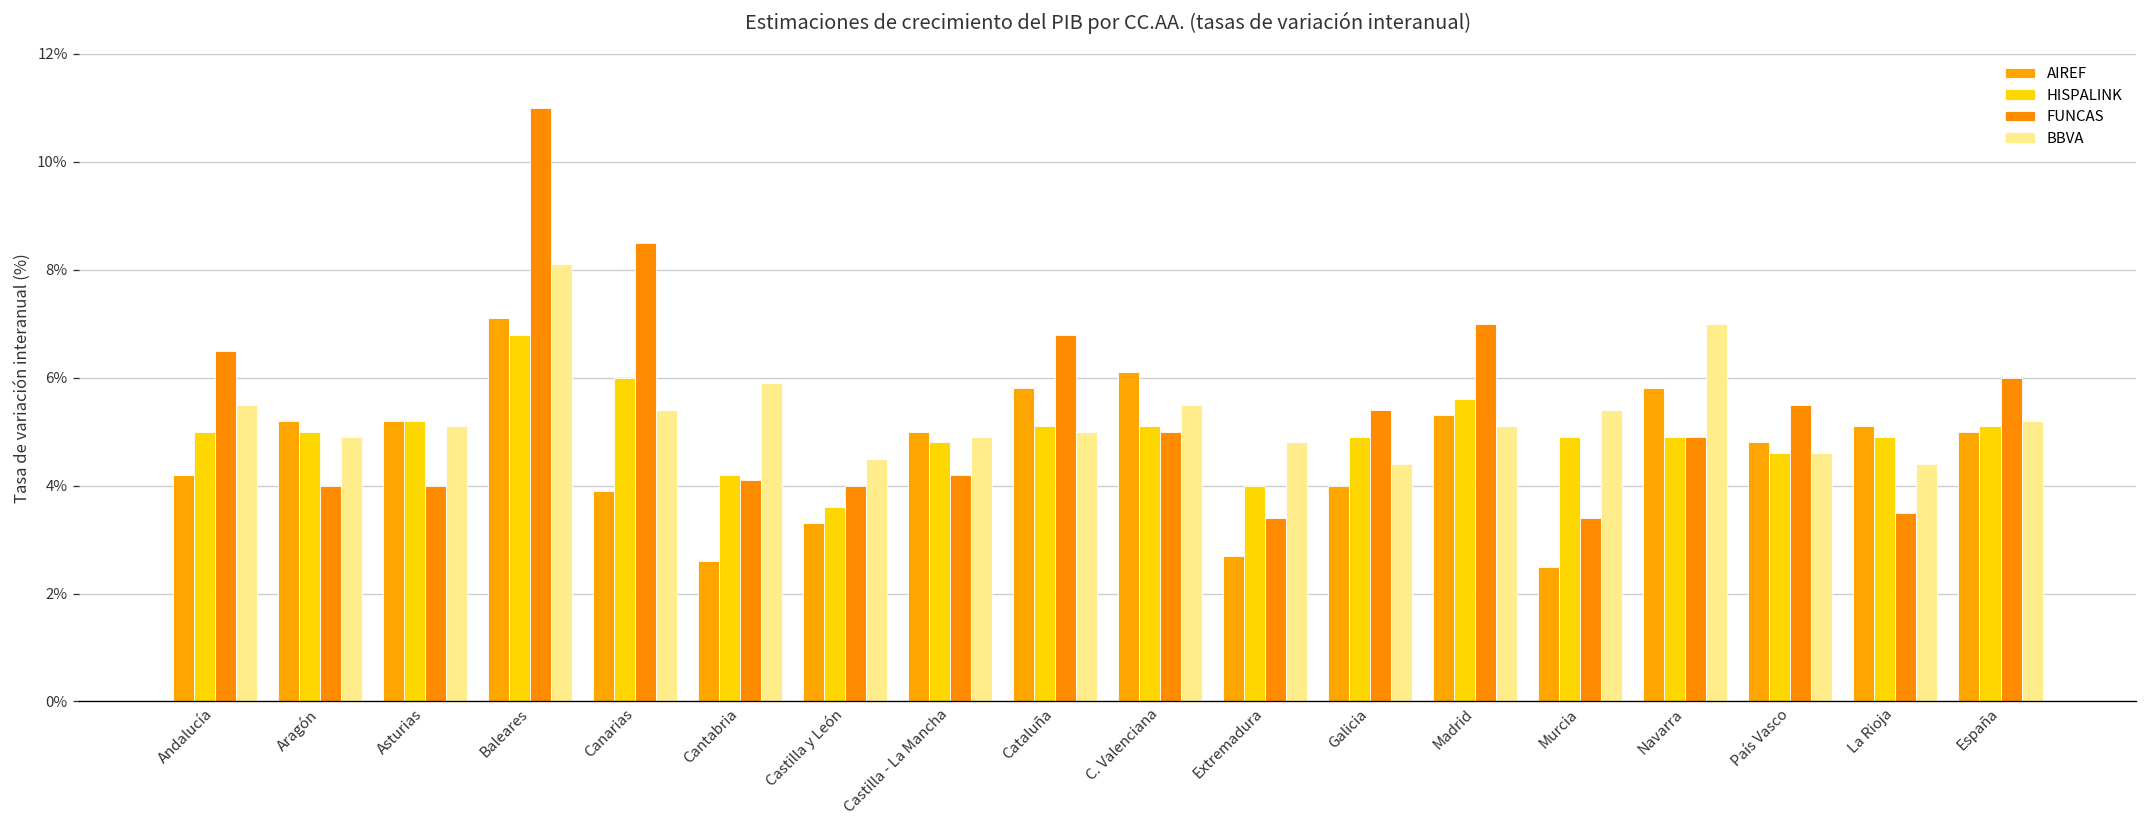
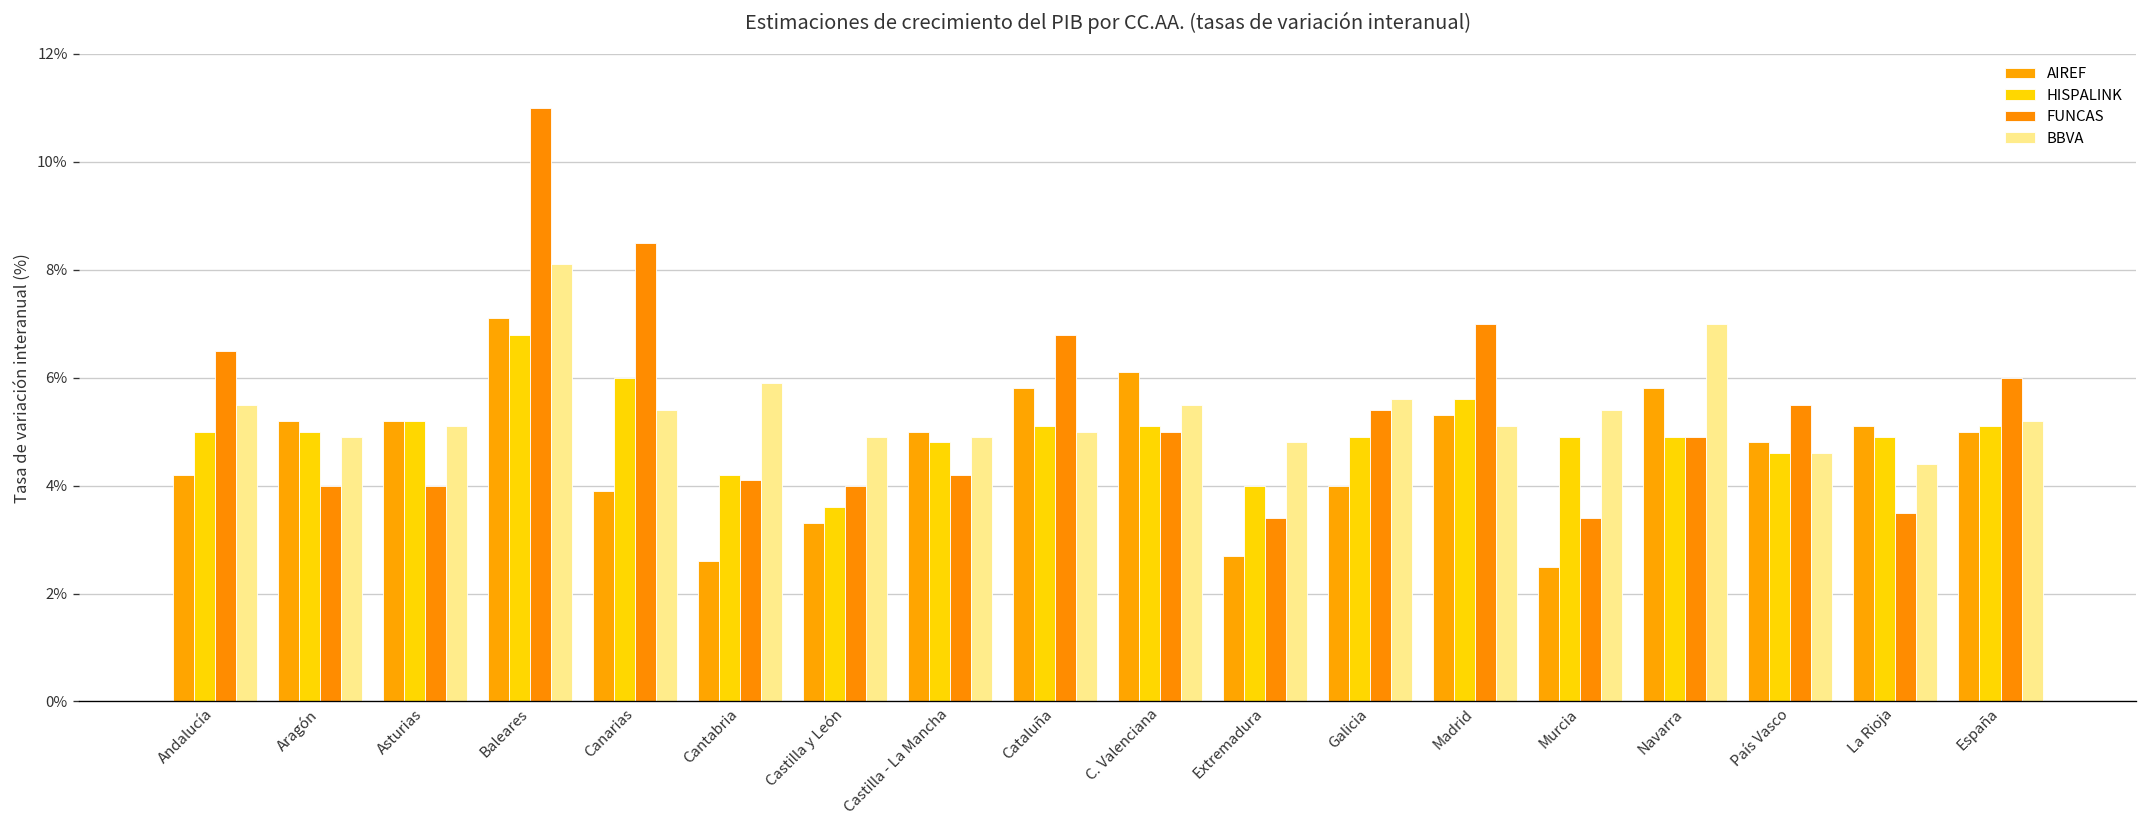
  {
    "BBVA": {
      "Andalucía": "5.5%",
      "Aragón": "4.9%",
      "Asturias": "5.1%",
      "Baleares": "8.1%",
      "Canarias": "5.4%",
      "Cantabria": "5.9%",
-     "Castilla y León": "4.5%",
+     "Castilla y León": "4.9%",
      "Castilla - La Mancha": "4.9%",
      "Cataluña": "5.0%",
      "C. Valenciana": "5.5%",
      "Extremadura": "4.8%",
-     "Galicia": "4.4%",
+     "Galicia": "5.6%",
      "Madrid": "5.1%",
      "Murcia": "5.4%",
      "Navarra": "7.0%",
      "País Vasco": "4.6%",
      "La Rioja": "4.4%",
      "España": "5.2%"
    }
  }
